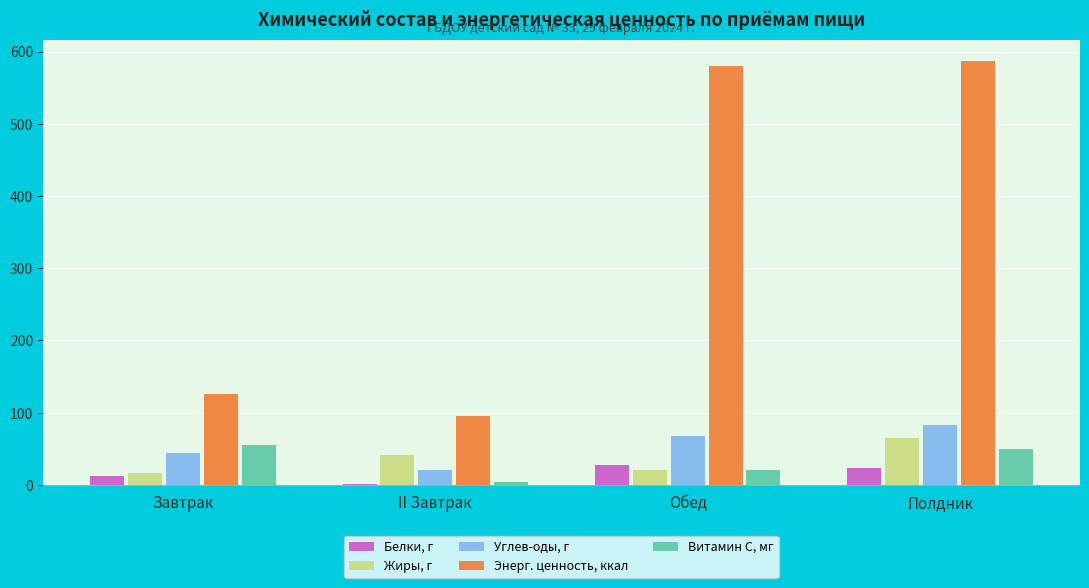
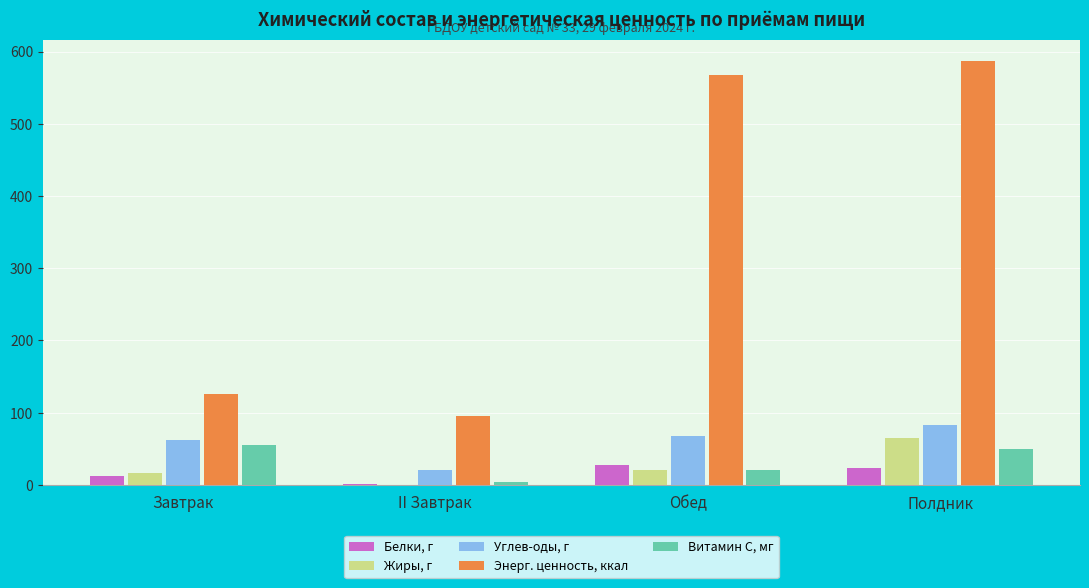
  {
    "Белки, г": {
      "Завтрак": 10,
      "Обед": 30,
      "Полдник": 20
    },
    "Жиры, г": {
      "Завтрак": 20,
-     "II Завтрак": 40,
+     "II Завтрак": 0,
      "Обед": 20,
      "Полдник": 70
    },
    "Углев-оды, г": {
-     "Завтрак": 40,
+     "Завтрак": 60,
      "II Завтрак": 20,
      "Обед": 70,
      "Полдник": 80
    },
    "Энерг. ценность, ккал": {
      "Завтрак": 130,
      "II Завтрак": 100,
-     "Обед": 580,
+     "Обед": 570,
      "Полдник": 590
    },
    "Витамин С, мг": {
      "Завтрак": 60,
      "II Завтрак": 0,
      "Обед": 20,
      "Полдник": 50
    }
  }
